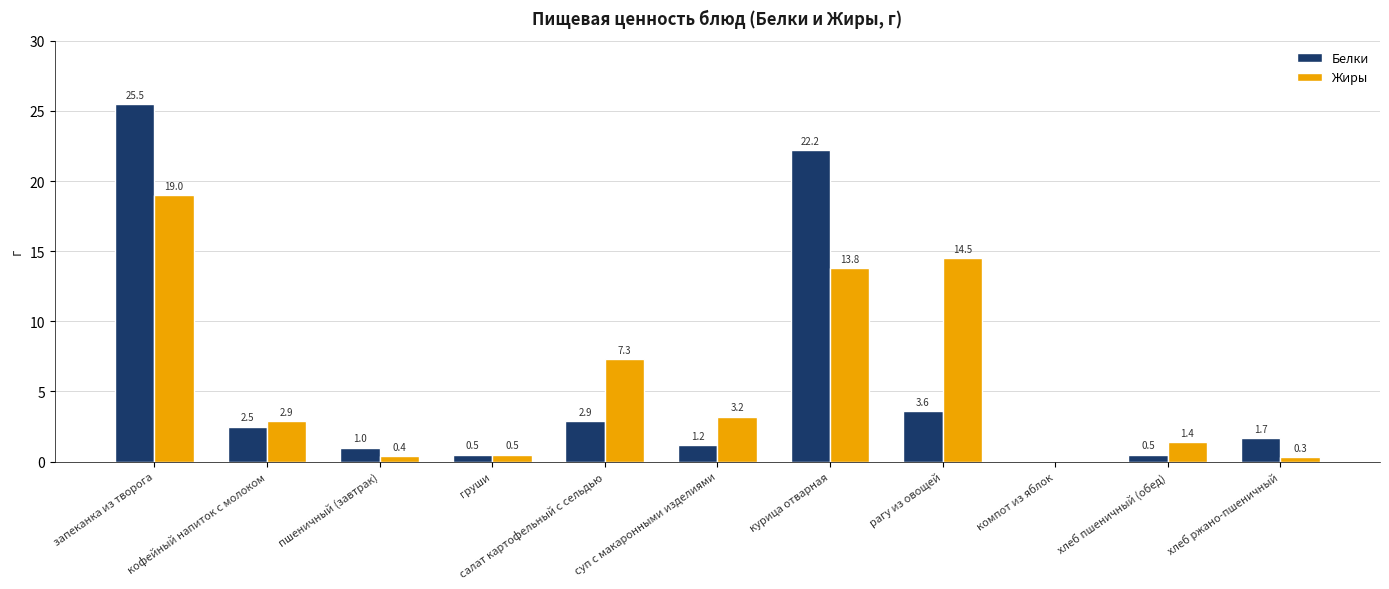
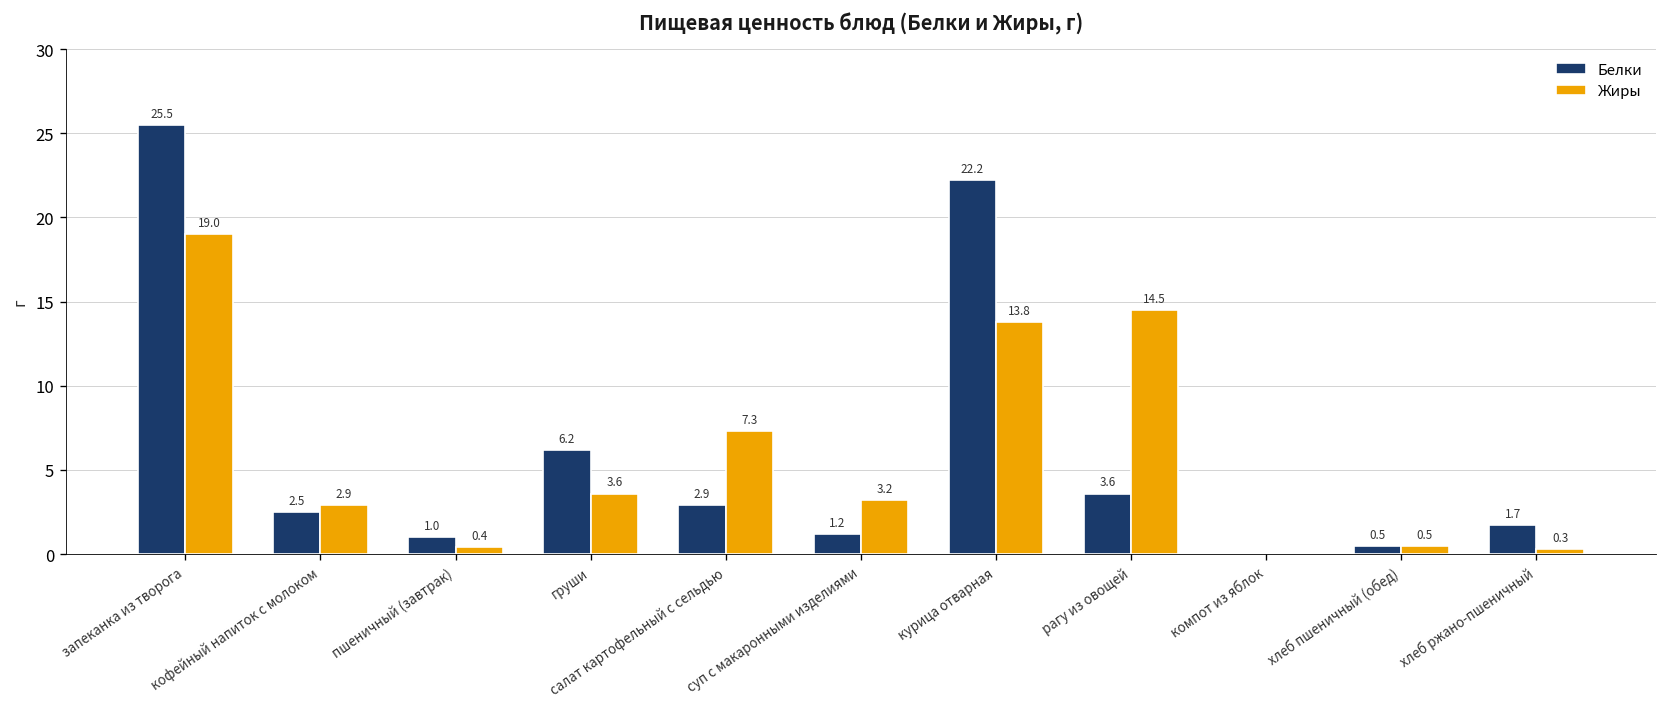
  {
    "Белки": {
      "запеканка из творога": 25.5,
      "кофейный напиток с молоком": 2.5,
      "пшеничный (завтрак)": 1.0,
-     "груши": 0.5,
+     "груши": 6.2,
      "салат картофельный с сельдью": 2.9,
      "суп с макаронными изделиями": 1.2,
      "курица отварная": 22.2,
      "рагу из овощей": 3.6,
      "хлеб пшеничный (обед)": 0.5,
      "хлеб ржано-пшеничный": 1.7
    },
    "Жиры": {
      "запеканка из творога": 19.0,
      "кофейный напиток с молоком": 2.9,
      "пшеничный (завтрак)": 0.4,
-     "груши": 0.5,
+     "груши": 3.6,
      "салат картофельный с сельдью": 7.3,
      "суп с макаронными изделиями": 3.2,
      "курица отварная": 13.8,
      "рагу из овощей": 14.5,
-     "хлеб пшеничный (обед)": 1.4,
+     "хлеб пшеничный (обед)": 0.5,
      "хлеб ржано-пшеничный": 0.3
    }
  }
